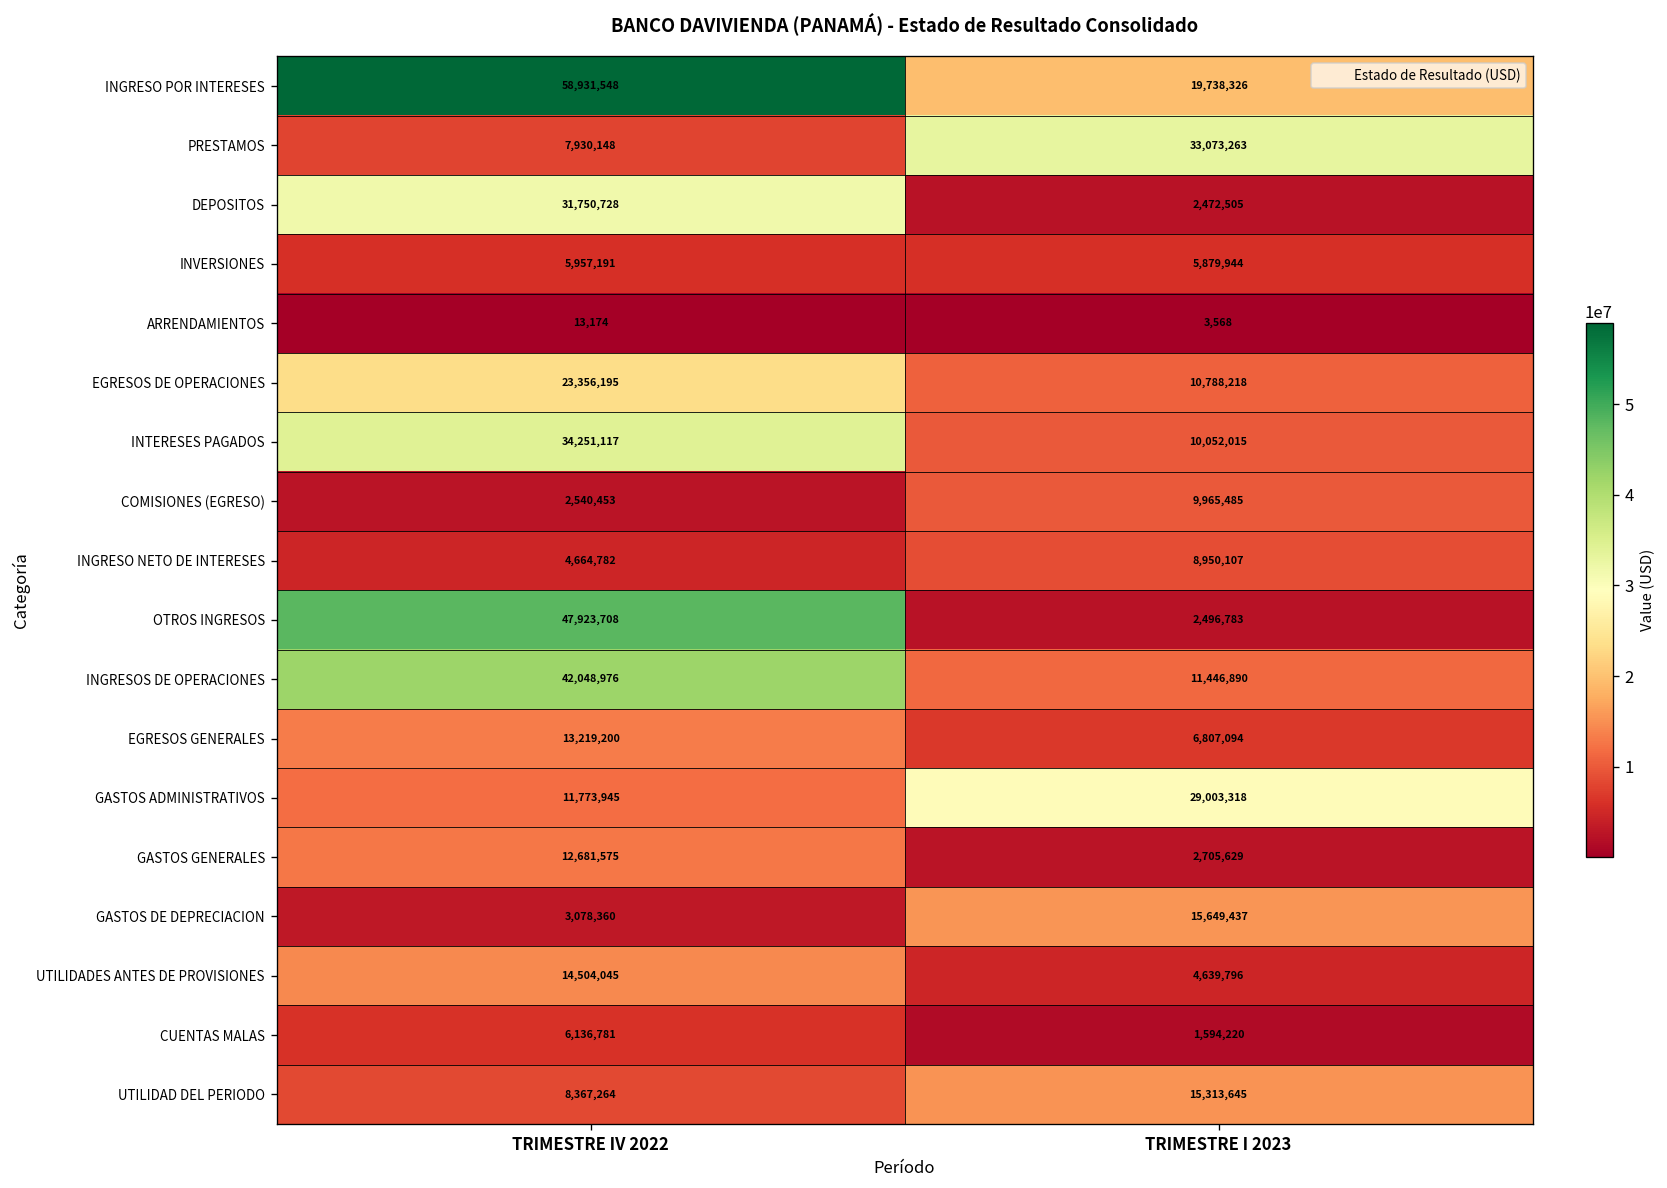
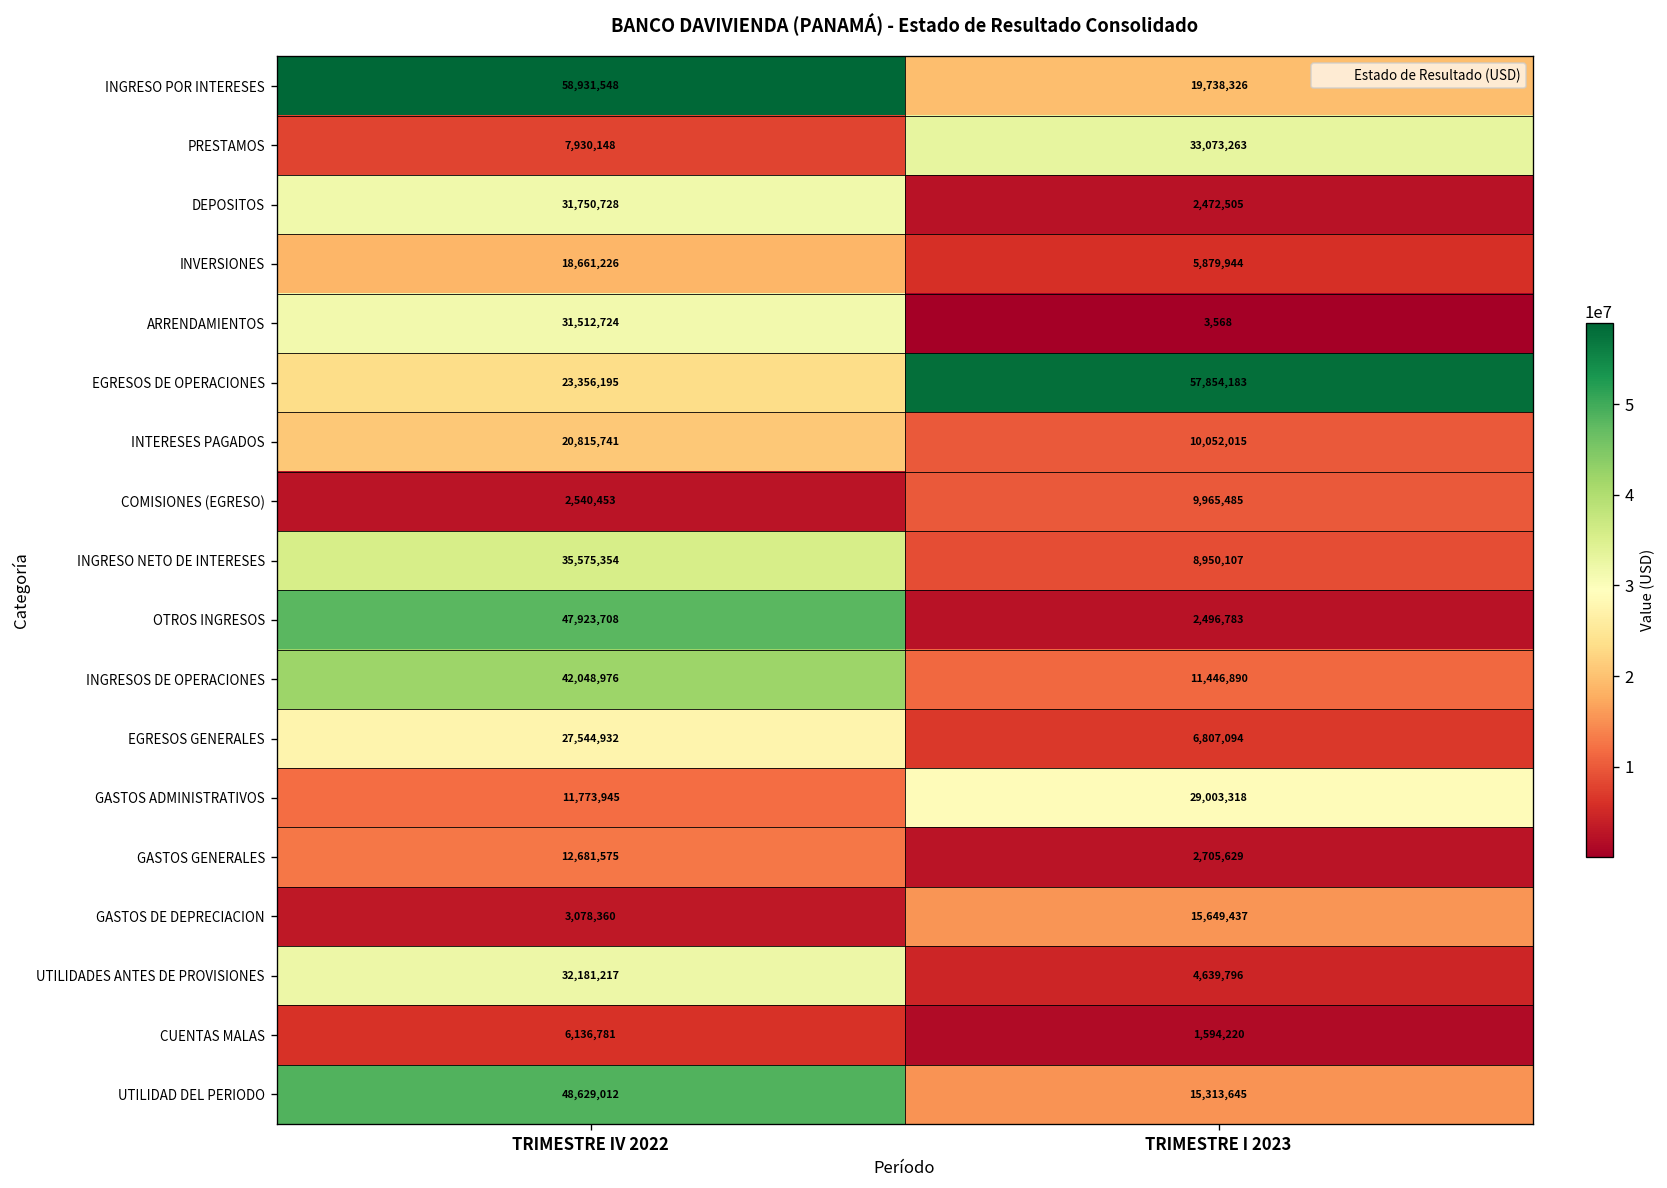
  {
    "INGRESO POR INTERESES": {
      "TRIMESTRE IV 2022": "58,931,548",
      "TRIMESTRE I 2023": "19,738,326"
    },
    "PRESTAMOS": {
      "TRIMESTRE IV 2022": "7,930,148",
      "TRIMESTRE I 2023": "33,073,263"
    },
    "DEPOSITOS": {
      "TRIMESTRE IV 2022": "31,750,728",
      "TRIMESTRE I 2023": "2,472,505"
    },
    "INVERSIONES": {
-     "TRIMESTRE IV 2022": "5,957,191",
+     "TRIMESTRE IV 2022": "18,661,226",
      "TRIMESTRE I 2023": "5,879,944"
    },
    "ARRENDAMIENTOS": {
-     "TRIMESTRE IV 2022": "13,174",
+     "TRIMESTRE IV 2022": "31,512,724",
      "TRIMESTRE I 2023": "3,568"
    },
    "EGRESOS DE OPERACIONES": {
      "TRIMESTRE IV 2022": "23,356,195",
-     "TRIMESTRE I 2023": "10,788,218"
+     "TRIMESTRE I 2023": "57,854,183"
    },
    "INTERESES PAGADOS": {
-     "TRIMESTRE IV 2022": "34,251,117",
+     "TRIMESTRE IV 2022": "20,815,741",
      "TRIMESTRE I 2023": "10,052,015"
    },
    "COMISIONES (EGRESO)": {
      "TRIMESTRE IV 2022": "2,540,453",
      "TRIMESTRE I 2023": "9,965,485"
    },
    "INGRESO NETO DE INTERESES": {
-     "TRIMESTRE IV 2022": "4,664,782",
+     "TRIMESTRE IV 2022": "35,575,354",
      "TRIMESTRE I 2023": "8,950,107"
    },
    "OTROS INGRESOS": {
      "TRIMESTRE IV 2022": "47,923,708",
      "TRIMESTRE I 2023": "2,496,783"
    },
    "INGRESOS DE OPERACIONES": {
      "TRIMESTRE IV 2022": "42,048,976",
      "TRIMESTRE I 2023": "11,446,890"
    },
    "EGRESOS GENERALES": {
-     "TRIMESTRE IV 2022": "13,219,200",
+     "TRIMESTRE IV 2022": "27,544,932",
      "TRIMESTRE I 2023": "6,807,094"
    },
    "GASTOS ADMINISTRATIVOS": {
      "TRIMESTRE IV 2022": "11,773,945",
      "TRIMESTRE I 2023": "29,003,318"
    },
    "GASTOS GENERALES": {
      "TRIMESTRE IV 2022": "12,681,575",
      "TRIMESTRE I 2023": "2,705,629"
    },
    "GASTOS DE DEPRECIACION": {
      "TRIMESTRE IV 2022": "3,078,360",
      "TRIMESTRE I 2023": "15,649,437"
    },
    "UTILIDADES ANTES DE PROVISIONES": {
-     "TRIMESTRE IV 2022": "14,504,045",
+     "TRIMESTRE IV 2022": "32,181,217",
      "TRIMESTRE I 2023": "4,639,796"
    },
    "CUENTAS MALAS": {
      "TRIMESTRE IV 2022": "6,136,781",
      "TRIMESTRE I 2023": "1,594,220"
    },
    "UTILIDAD DEL PERIODO": {
-     "TRIMESTRE IV 2022": "8,367,264",
+     "TRIMESTRE IV 2022": "48,629,012",
      "TRIMESTRE I 2023": "15,313,645"
    }
  }
